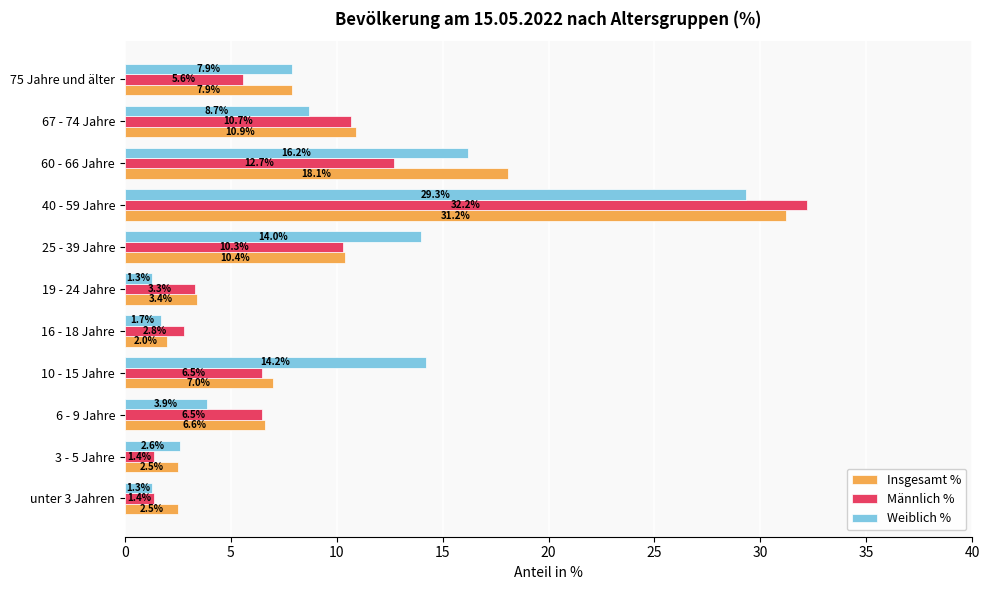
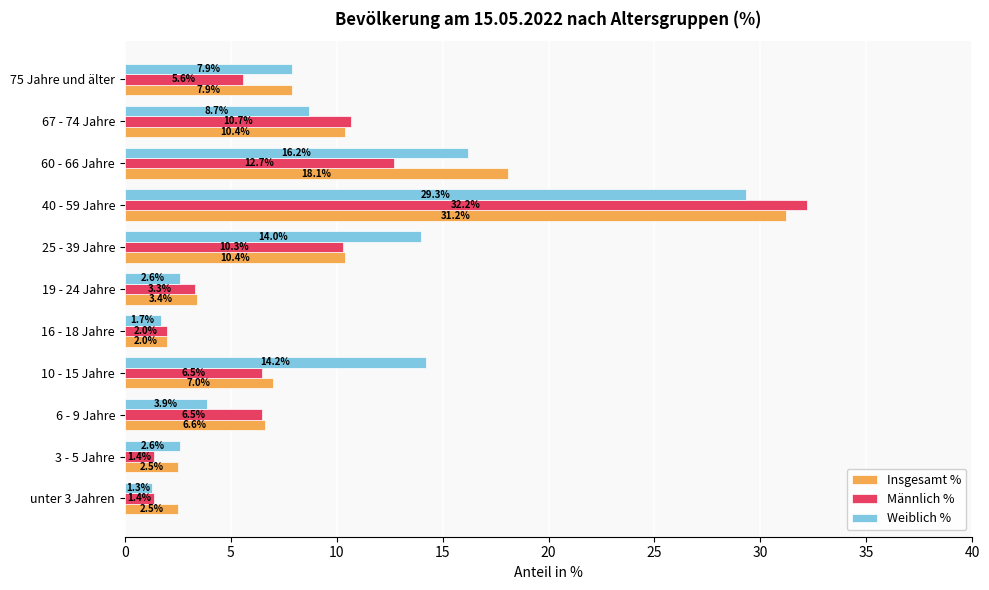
  {
    "Insgesamt %": {
      "75 Jahre und älter": "7.9%",
-     "67 - 74 Jahre": "10.9%",
+     "67 - 74 Jahre": "10.4%",
      "60 - 66 Jahre": "18.1%",
      "40 - 59 Jahre": "31.2%",
      "25 - 39 Jahre": "10.4%",
      "19 - 24 Jahre": "3.4%",
      "16 - 18 Jahre": "2.0%",
      "10 - 15 Jahre": "7.0%",
      "6 - 9 Jahre": "6.6%",
      "3 - 5 Jahre": "2.5%",
      "unter 3 Jahren": "2.5%"
    },
    "Männlich %": {
      "75 Jahre und älter": "5.6%",
      "67 - 74 Jahre": "10.7%",
      "60 - 66 Jahre": "12.7%",
      "40 - 59 Jahre": "32.2%",
      "25 - 39 Jahre": "10.3%",
      "19 - 24 Jahre": "3.3%",
-     "16 - 18 Jahre": "2.8%",
+     "16 - 18 Jahre": "2.0%",
      "10 - 15 Jahre": "6.5%",
      "6 - 9 Jahre": "6.5%",
      "3 - 5 Jahre": "1.4%",
      "unter 3 Jahren": "1.4%"
    },
    "Weiblich %": {
      "75 Jahre und älter": "7.9%",
      "67 - 74 Jahre": "8.7%",
      "60 - 66 Jahre": "16.2%",
      "40 - 59 Jahre": "29.3%",
      "25 - 39 Jahre": "14.0%",
-     "19 - 24 Jahre": "1.3%",
+     "19 - 24 Jahre": "2.6%",
      "16 - 18 Jahre": "1.7%",
      "10 - 15 Jahre": "14.2%",
      "6 - 9 Jahre": "3.9%",
      "3 - 5 Jahre": "2.6%",
      "unter 3 Jahren": "1.3%"
    }
  }
